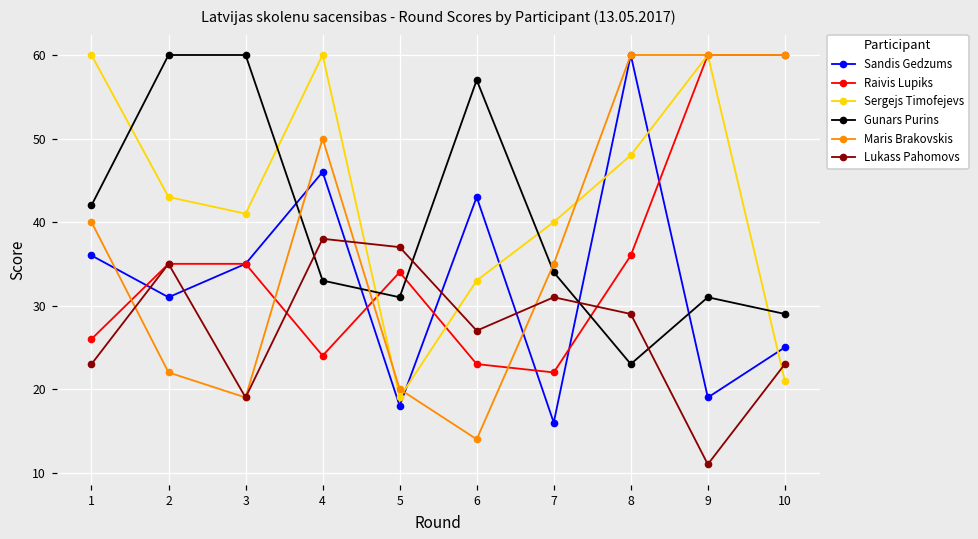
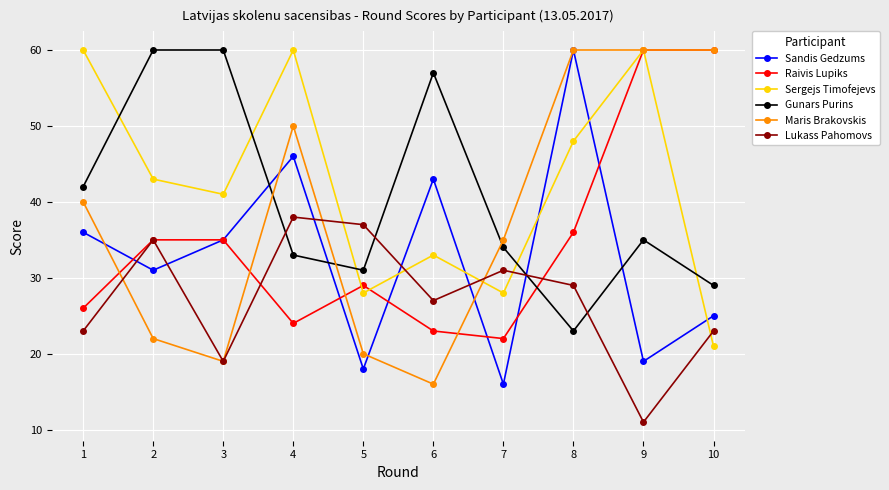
  {
    "Sandis Gedzums": {
      "1": 36,
      "2": 31,
      "4": 46,
      "5": 18,
      "6": 43,
      "7": 16,
      "9": 19,
      "10": 25
    },
    "Raivis Lupiks": {
      "1": 26,
      "4": 24,
-     "5": 34,
+     "5": 29,
      "6": 23,
      "7": 22,
      "8": 36
    },
    "Sergejs Timofejevs": {
      "1": 60,
      "2": 43,
      "3": 41,
      "4": 60,
-     "5": 19,
+     "5": 28,
      "6": 33,
-     "7": 40,
+     "7": 28,
      "8": 48,
      "10": 21
    },
    "Gunars Purins": {
      "1": 42,
      "2": 60,
      "3": 60,
      "4": 33,
      "5": 31,
      "6": 57,
      "7": 34,
      "8": 23,
-     "9": 31,
+     "9": 35,
      "10": 29
    },
    "Maris Brakovskis": {
      "1": 40,
      "2": 22,
      "4": 50,
      "5": 20,
-     "6": 14,
+     "6": 16,
      "7": 35
    },
    "Lukass Pahomovs": {
      "1": 23,
      "4": 38,
      "5": 37,
      "6": 27,
      "7": 31,
      "8": 29,
      "9": 11,
      "10": 23
    }
  }
